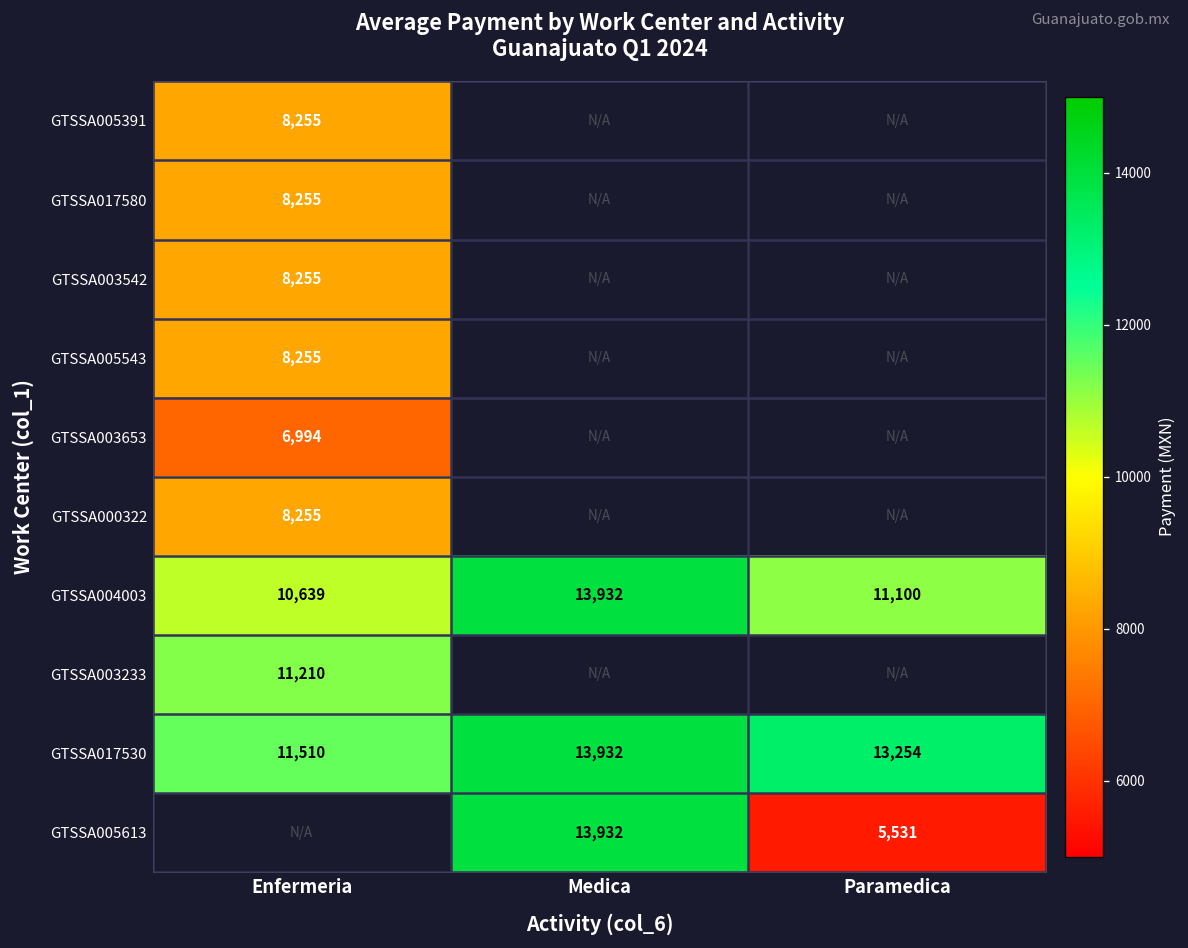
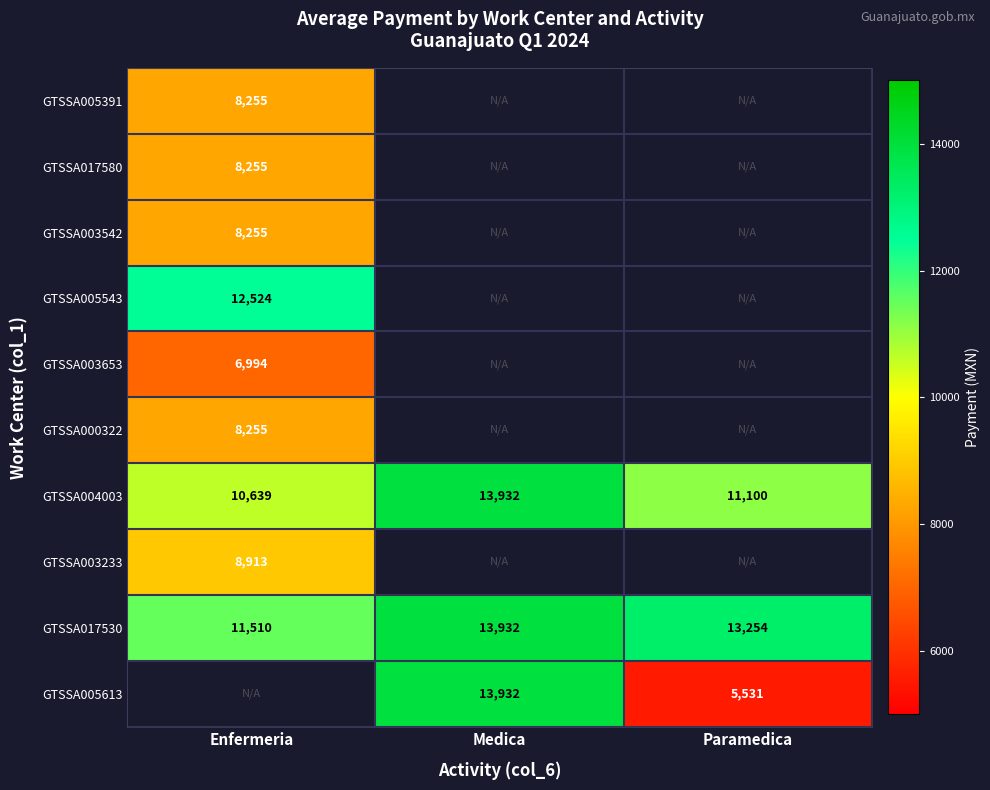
  {
    "GTSSA005391": {
      "Enfermeria": "8,255"
    },
    "GTSSA017580": {
      "Enfermeria": "8,255"
    },
    "GTSSA003542": {
      "Enfermeria": "8,255"
    },
    "GTSSA005543": {
-     "Enfermeria": "8,255"
+     "Enfermeria": "12,524"
    },
    "GTSSA003653": {
      "Enfermeria": "6,994"
    },
    "GTSSA000322": {
      "Enfermeria": "8,255"
    },
    "GTSSA004003": {
      "Enfermeria": "10,639",
      "Medica": "13,932",
      "Paramedica": "11,100"
    },
    "GTSSA003233": {
-     "Enfermeria": "11,210"
+     "Enfermeria": "8,913"
    },
    "GTSSA017530": {
      "Enfermeria": "11,510",
      "Medica": "13,932",
      "Paramedica": "13,254"
    },
    "GTSSA005613": {
      "Medica": "13,932",
      "Paramedica": "5,531"
    }
  }
